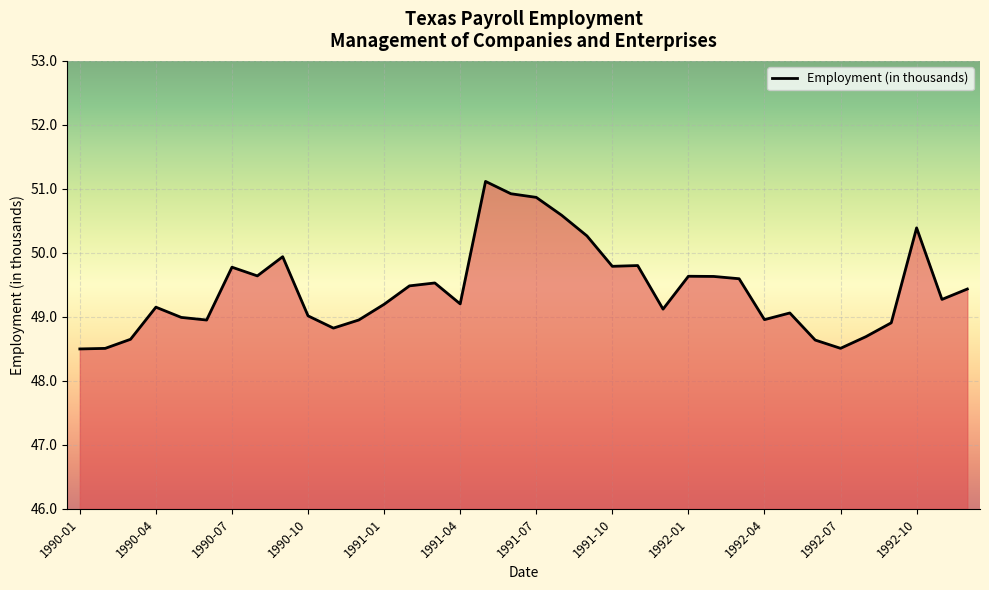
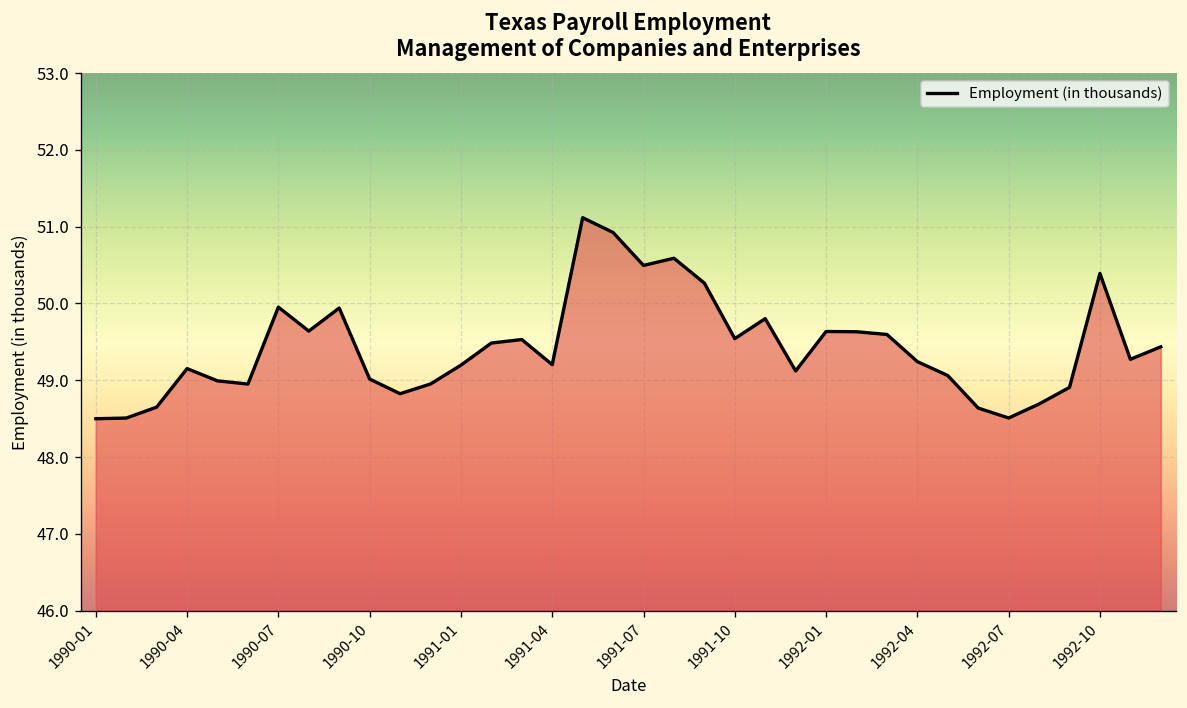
  {
    "1990-01": 48.5,
    "1990-04": 49.2,
-   "1990-07": 49.8,
+   "1990-07": 50.0,
    "1990-10": 49.0,
    "1991-01": 49.2,
    "1991-04": 49.2,
-   "1991-07": 50.9,
-   "1991-10": 49.8,
+   "1991-07": 50.5,
+   "1991-10": 49.5,
    "1992-01": 49.6,
-   "1992-04": 49.0,
+   "1992-04": 49.2,
    "1992-07": 48.5,
    "1992-10": 50.4
  }
